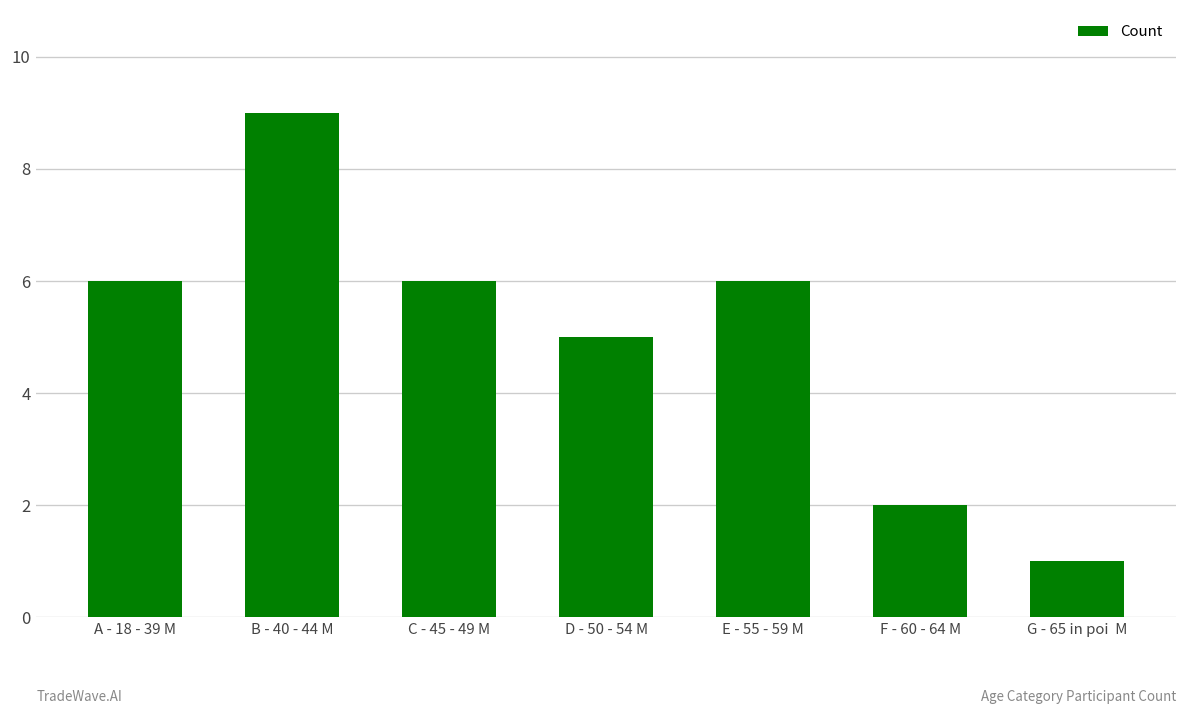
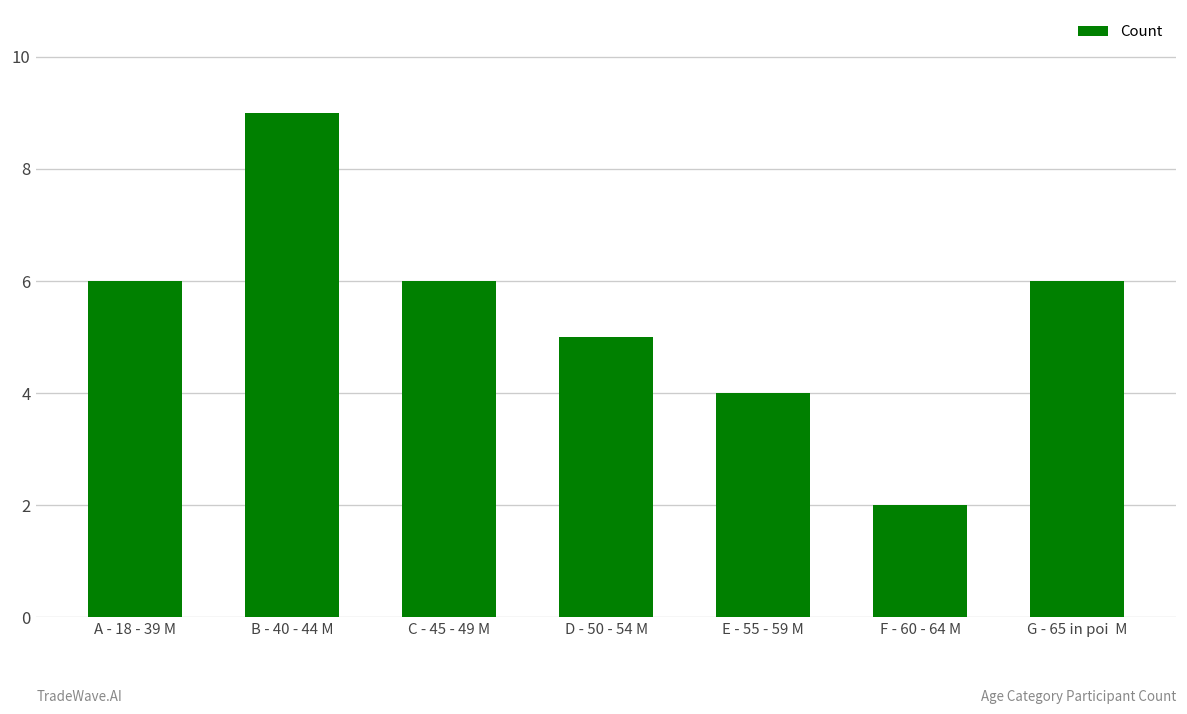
  {
    "A - 18 - 39 M": 6,
    "B - 40 - 44 M": 9,
    "C - 45 - 49 M": 6,
    "D - 50 - 54 M": 5,
-   "E - 55 - 59 M": 6,
+   "E - 55 - 59 M": 4,
    "F - 60 - 64 M": 2,
-   "G - 65 in poi M": 1
+   "G - 65 in poi M": 6
  }
